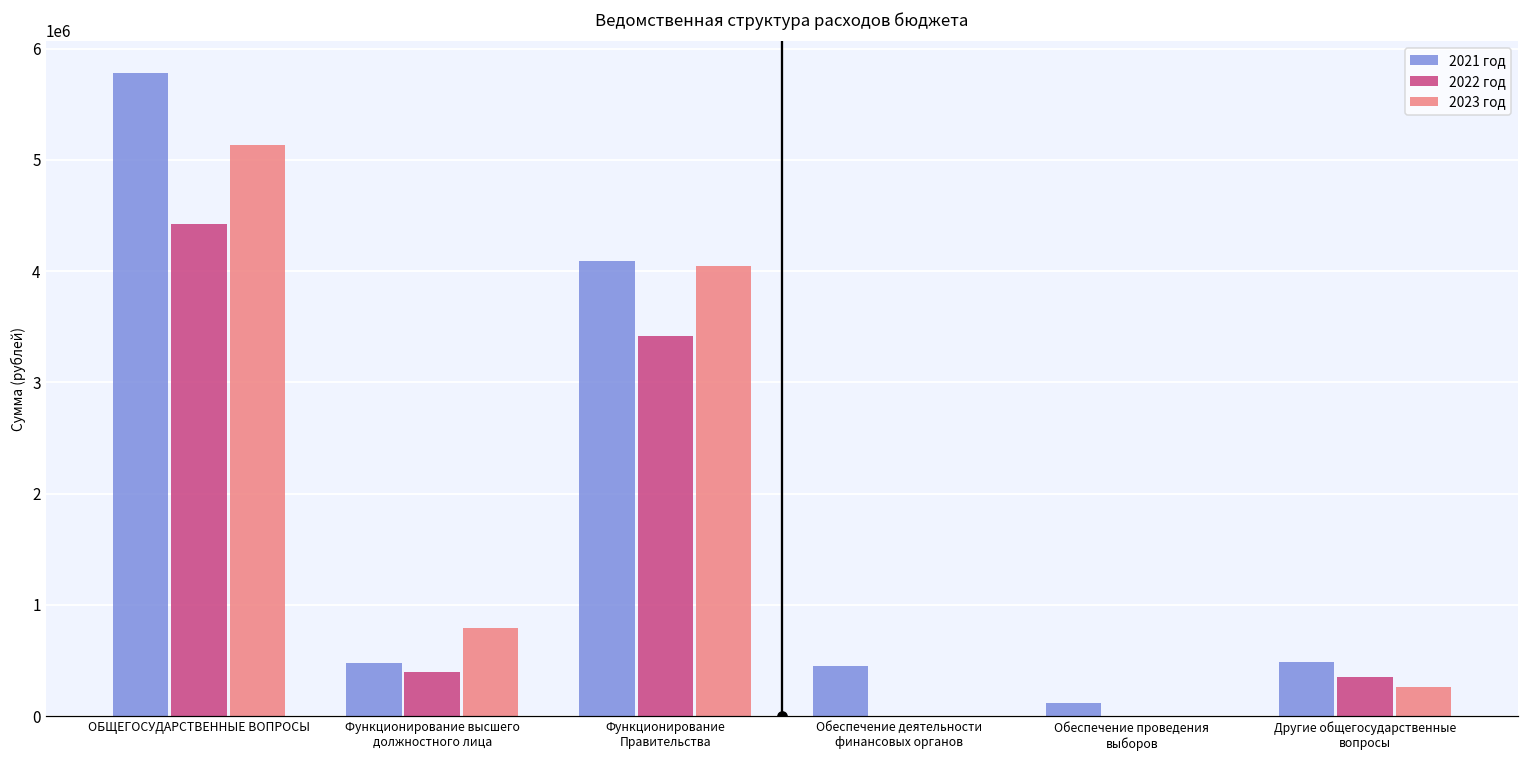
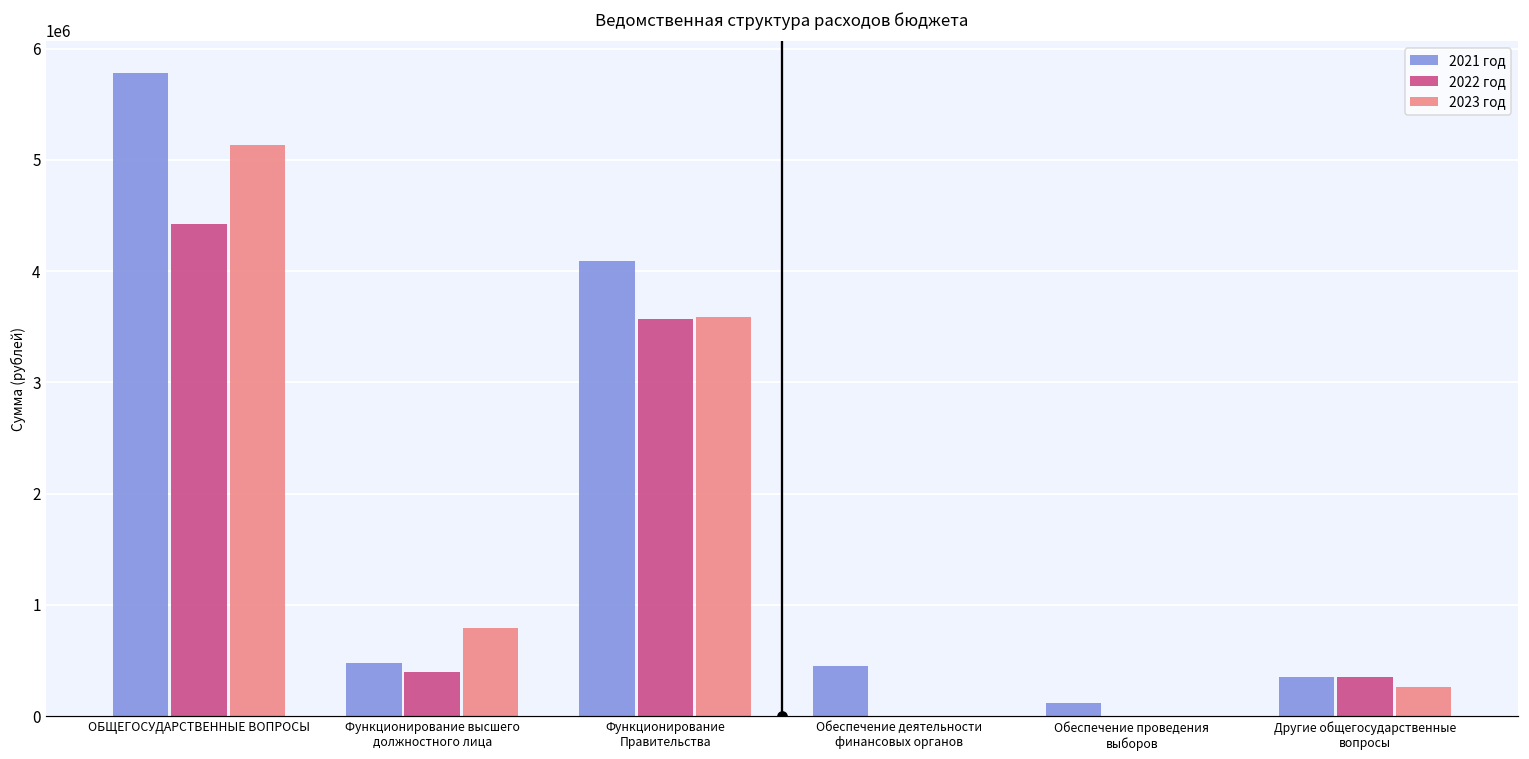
  {
    "2021 год": {
      "ОБЩЕГОСУДАРСТВЕННЫЕ ВОПРОСЫ": 5780000,
      "Функционирование высшего должностного лица": 480000,
      "Функционирование Правительства": 4090000,
      "Обеспечение деятельности финансовых органов": 450000,
      "Обеспечение проведения выборов": 120000,
-     "Другие общегосударственные вопросы": 490000
+     "Другие общегосударственные вопросы": 350000
    },
    "2022 год": {
      "ОБЩЕГОСУДАРСТВЕННЫЕ ВОПРОСЫ": 4420000,
      "Функционирование высшего должностного лица": 400000,
-     "Функционирование Правительства": 3420000,
+     "Функционирование Правительства": 3570000,
      "Обеспечение деятельности финансовых органов": 0,
      "Обеспечение проведения выборов": 0,
      "Другие общегосударственные вопросы": 350000
    },
    "2023 год": {
      "ОБЩЕГОСУДАРСТВЕННЫЕ ВОПРОСЫ": 5130000,
      "Функционирование высшего должностного лица": 790000,
-     "Функционирование Правительства": 4050000,
+     "Функционирование Правительства": 3590000,
      "Обеспечение деятельности финансовых органов": 0,
      "Обеспечение проведения выборов": 0,
      "Другие общегосударственные вопросы": 260000
    }
  }
